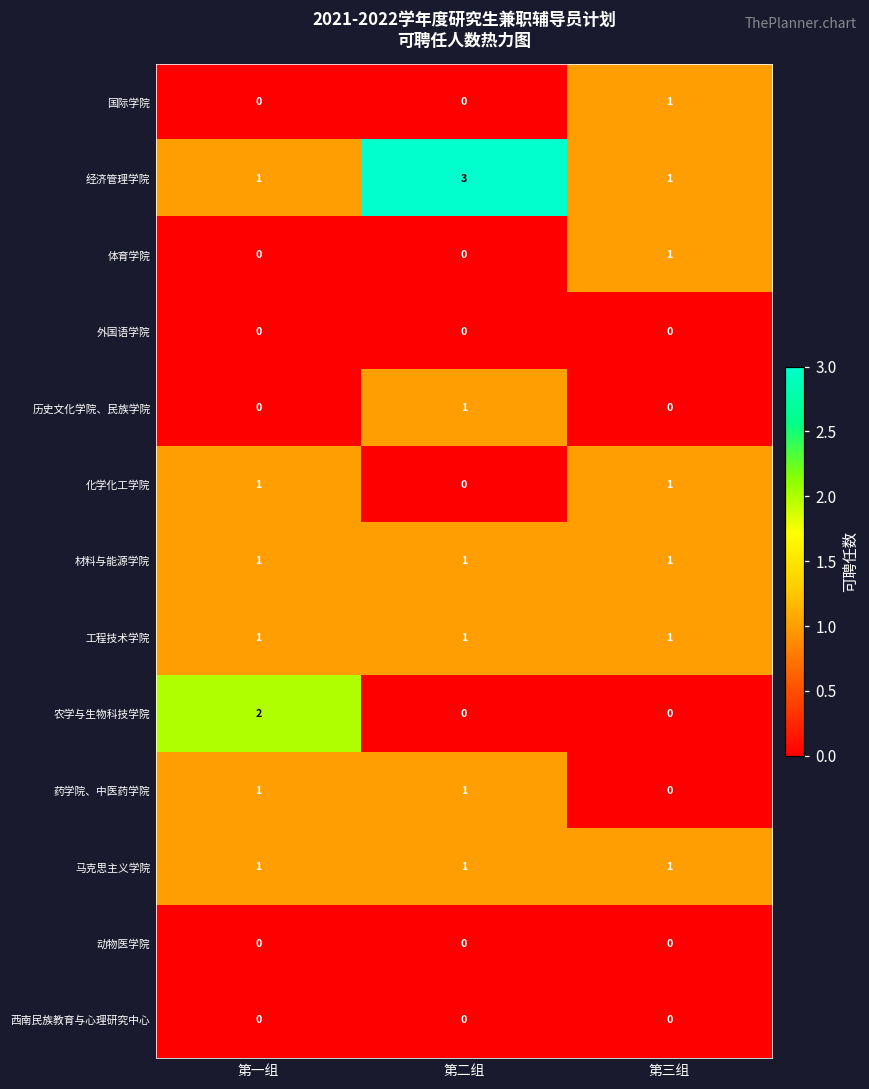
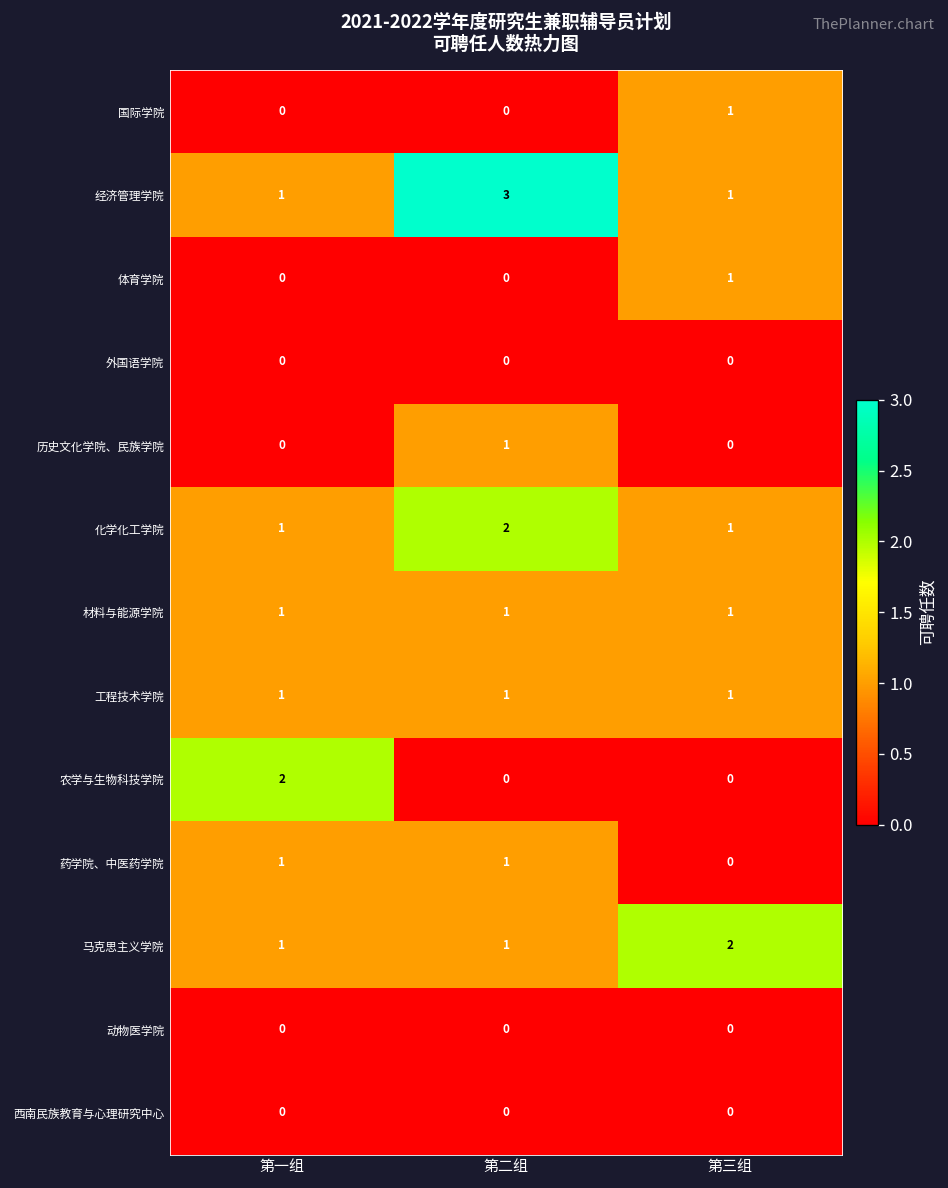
  {
    "国际学院": {
      "第一组": 0,
      "第二组": 0,
      "第三组": 1
    },
    "经济管理学院": {
      "第一组": 1,
      "第二组": 3,
      "第三组": 1
    },
    "体育学院": {
      "第一组": 0,
      "第二组": 0,
      "第三组": 1
    },
    "外国语学院": {
      "第一组": 0,
      "第二组": 0,
      "第三组": 0
    },
    "历史文化学院、民族学院": {
      "第一组": 0,
      "第二组": 1,
      "第三组": 0
    },
    "化学化工学院": {
      "第一组": 1,
-     "第二组": 0,
+     "第二组": 2,
      "第三组": 1
    },
    "材料与能源学院": {
      "第一组": 1,
      "第二组": 1,
      "第三组": 1
    },
    "工程技术学院": {
      "第一组": 1,
      "第二组": 1,
      "第三组": 1
    },
    "农学与生物科技学院": {
      "第一组": 2,
      "第二组": 0,
      "第三组": 0
    },
    "药学院、中医药学院": {
      "第一组": 1,
      "第二组": 1,
      "第三组": 0
    },
    "马克思主义学院": {
      "第一组": 1,
      "第二组": 1,
-     "第三组": 1
+     "第三组": 2
    },
    "动物医学院": {
      "第一组": 0,
      "第二组": 0,
      "第三组": 0
    },
    "西南民族教育与心理研究中心": {
      "第一组": 0,
      "第二组": 0,
      "第三组": 0
    }
  }
